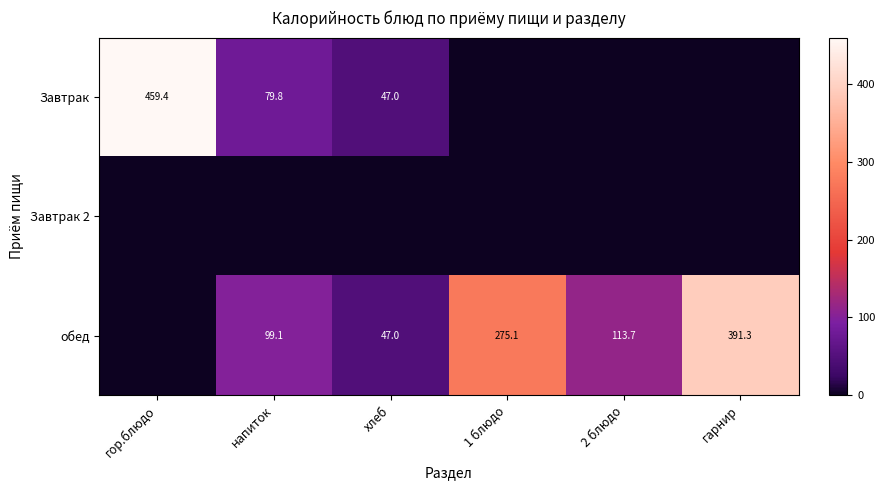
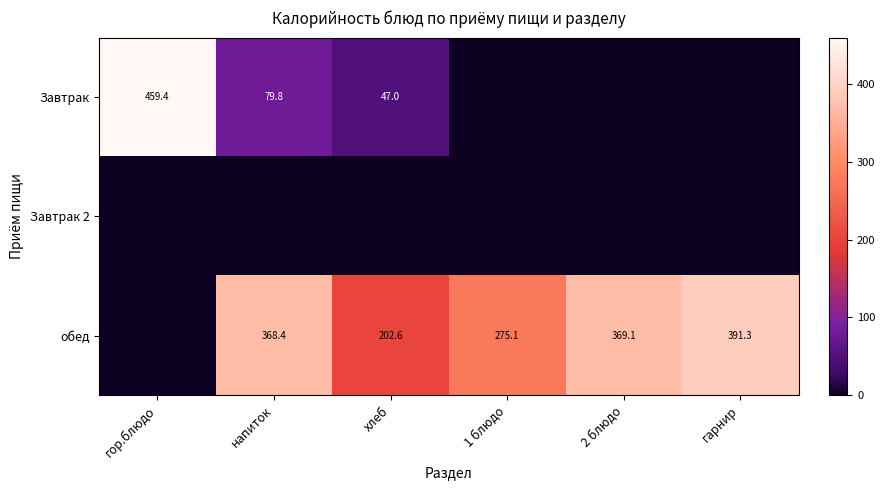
  {
    "Завтрак": {
      "гор.блюдо": 459.4,
      "напиток": 79.8,
      "хлеб": 47.0
    },
    "обед": {
-     "напиток": 99.1,
-     "хлеб": 47.0,
+     "напиток": 368.4,
+     "хлеб": 202.6,
      "1 блюдо": 275.1,
-     "2 блюдо": 113.7,
+     "2 блюдо": 369.1,
      "гарнир": 391.3
    }
  }
